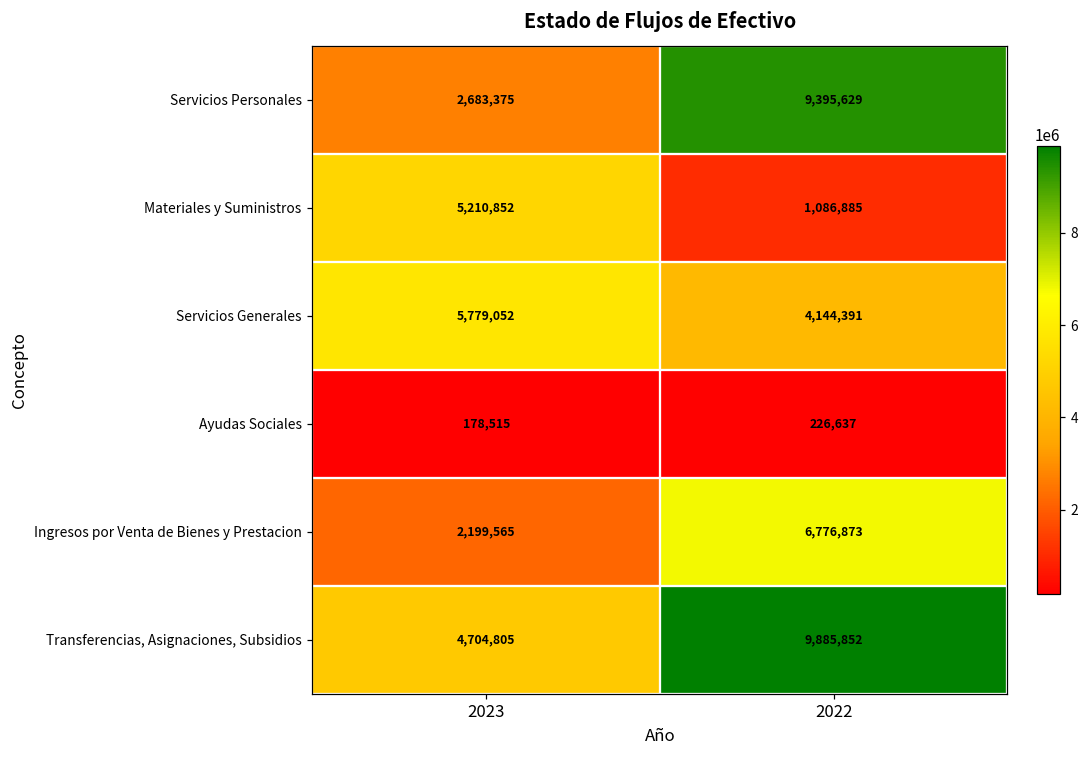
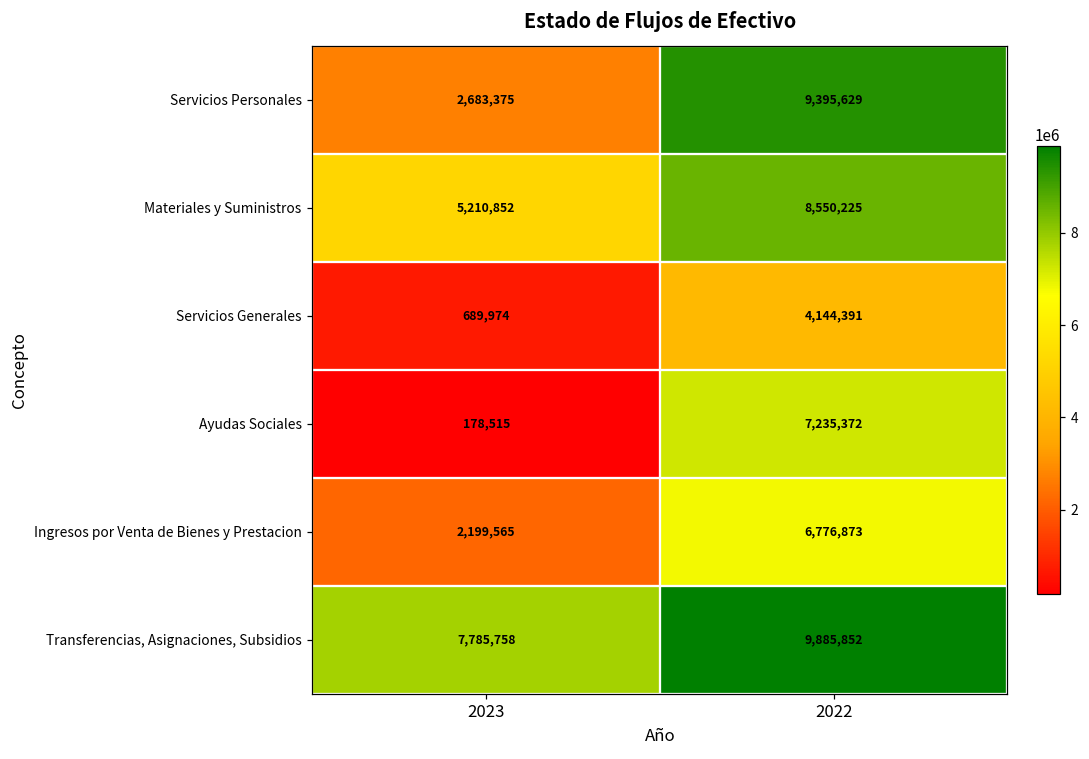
  {
    "Servicios Personales": {
      "2023": "2,683,375",
      "2022": "9,395,629"
    },
    "Materiales y Suministros": {
      "2023": "5,210,852",
-     "2022": "1,086,885"
+     "2022": "8,550,225"
    },
    "Servicios Generales": {
-     "2023": "5,779,052",
+     "2023": "689,974",
      "2022": "4,144,391"
    },
    "Ayudas Sociales": {
      "2023": "178,515",
-     "2022": "226,637"
+     "2022": "7,235,372"
    },
    "Ingresos por Venta de Bienes y Prestacion": {
      "2023": "2,199,565",
      "2022": "6,776,873"
    },
    "Transferencias, Asignaciones, Subsidios": {
-     "2023": "4,704,805",
+     "2023": "7,785,758",
      "2022": "9,885,852"
    }
  }
